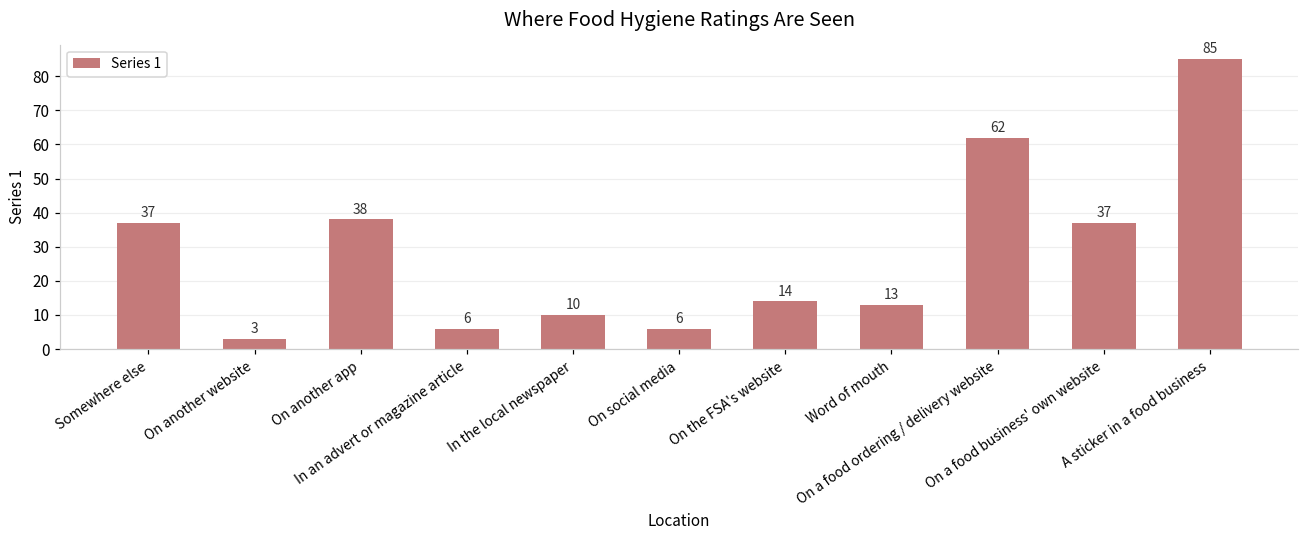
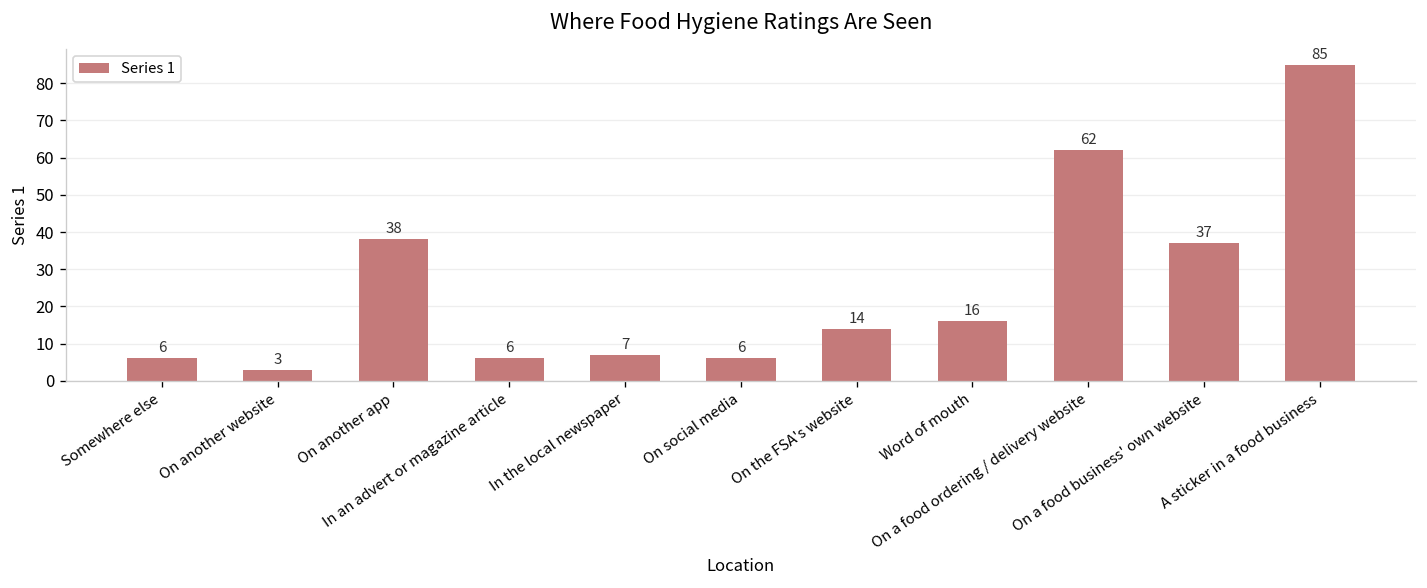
  {
-   "Somewhere else": 37,
+   "Somewhere else": 6,
    "On another website": 3,
    "On another app": 38,
    "In an advert or magazine article": 6,
-   "In the local newspaper": 10,
+   "In the local newspaper": 7,
    "On social media": 6,
    "On the FSA's website": 14,
-   "Word of mouth": 13,
+   "Word of mouth": 16,
    "On a food ordering / delivery website": 62,
    "On a food business' own website": 37,
    "A sticker in a food business": 85
  }
